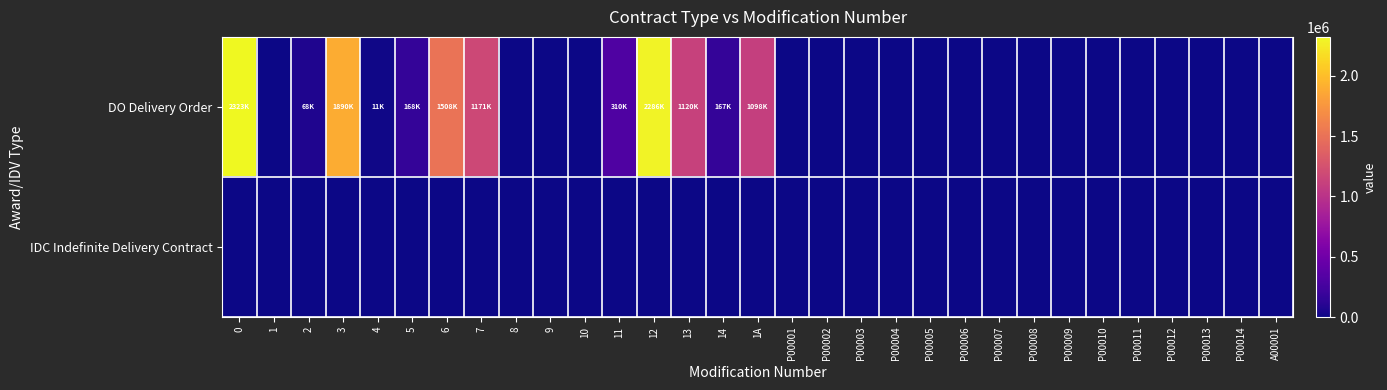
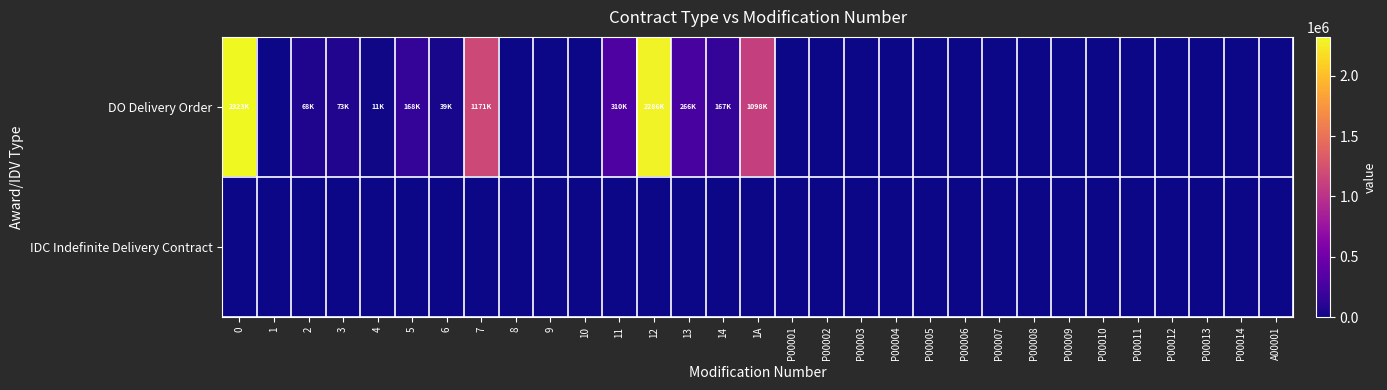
  {
    "DO Delivery Order": {
      "0": "2323K",
      "2": "68K",
-     "3": "1890K",
+     "3": "73K",
      "4": "11K",
      "5": "168K",
-     "6": "1508K",
+     "6": "39K",
      "7": "1171K",
      "11": "310K",
      "12": "2286K",
-     "13": "1120K",
+     "13": "266K",
      "14": "167K",
      "1A": "1098K"
    }
  }
